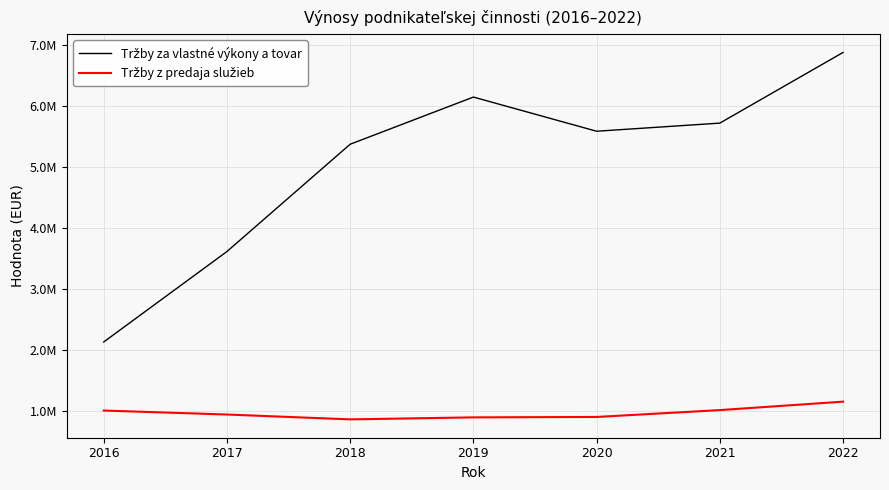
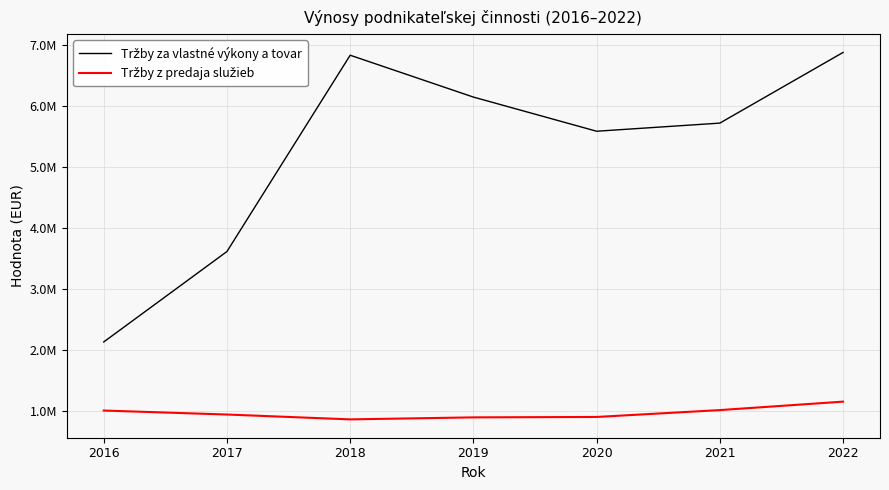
  {
    "Tržby za vlastné výkony a tovar": {
      "2016": 2100000,
      "2017": 3600000,
-     "2018": 5400000,
+     "2018": 6800000,
      "2019": 6100000,
      "2020": 5600000,
      "2021": 5700000,
      "2022": 6900000
    },
    "Tržby z predaja služieb": {
      "2016": 1000000,
      "2017": 900000,
      "2018": 900000,
      "2019": 900000,
      "2020": 900000,
      "2021": 1000000,
      "2022": 1200000
    }
  }
